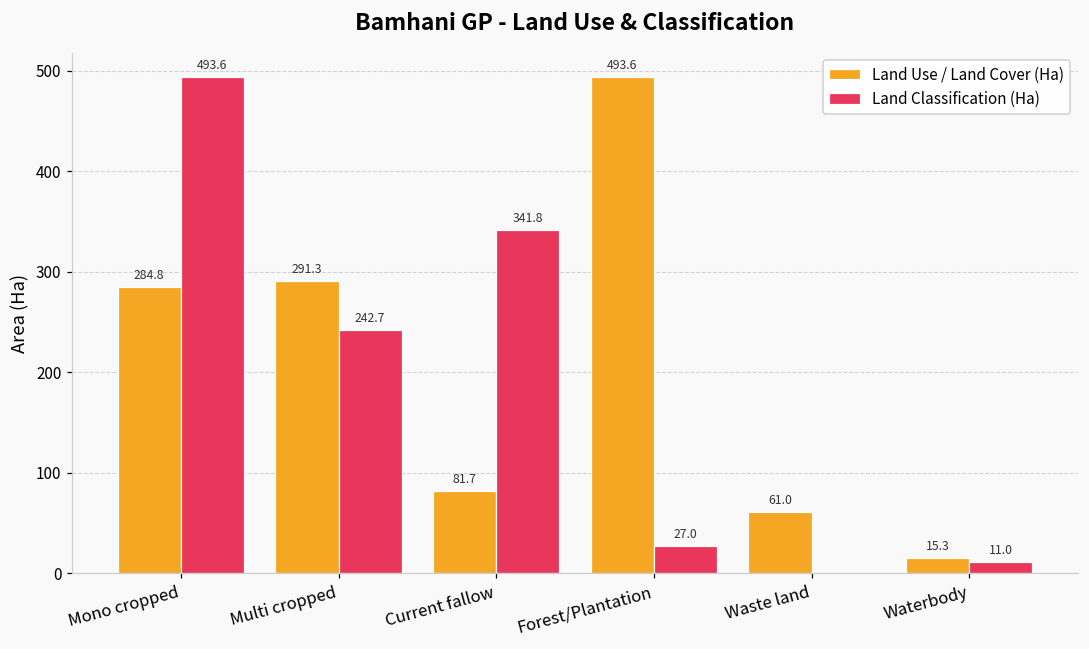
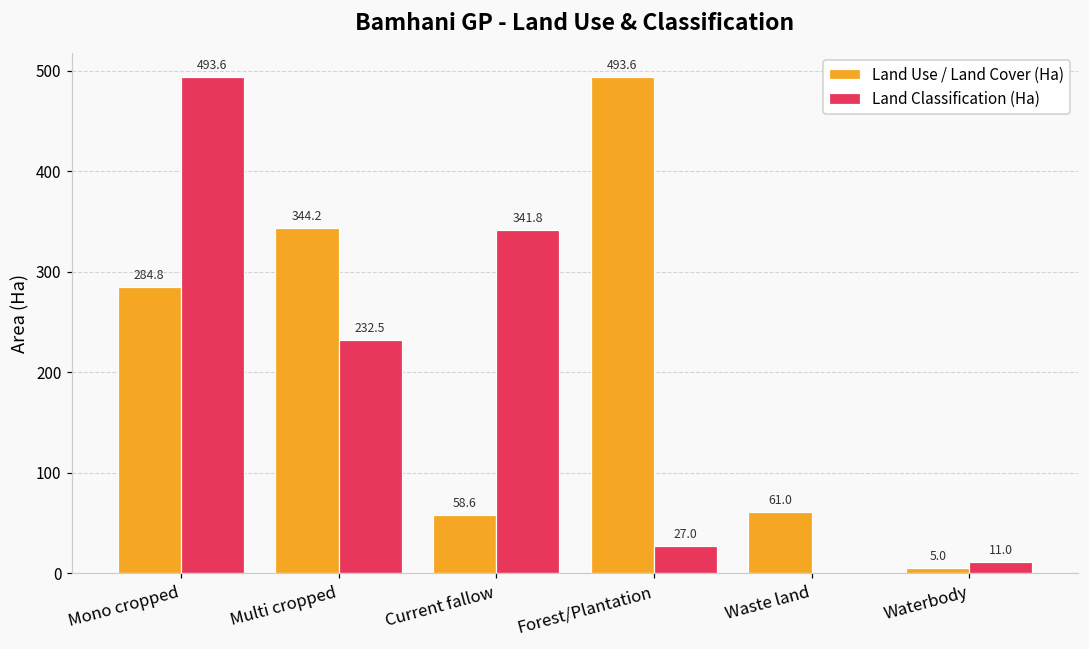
  {
    "Land Use / Land Cover (Ha)": {
      "Mono cropped": 284.8,
-     "Multi cropped": 291.3,
-     "Current fallow": 81.7,
+     "Multi cropped": 344.2,
+     "Current fallow": 58.6,
      "Forest/Plantation": 493.6,
      "Waste land": 61.0,
-     "Waterbody": 15.3
+     "Waterbody": 5.0
    },
    "Land Classification (Ha)": {
      "Mono cropped": 493.6,
-     "Multi cropped": 242.7,
+     "Multi cropped": 232.5,
      "Current fallow": 341.8,
      "Forest/Plantation": 27.0,
      "Waterbody": 11.0
    }
  }
